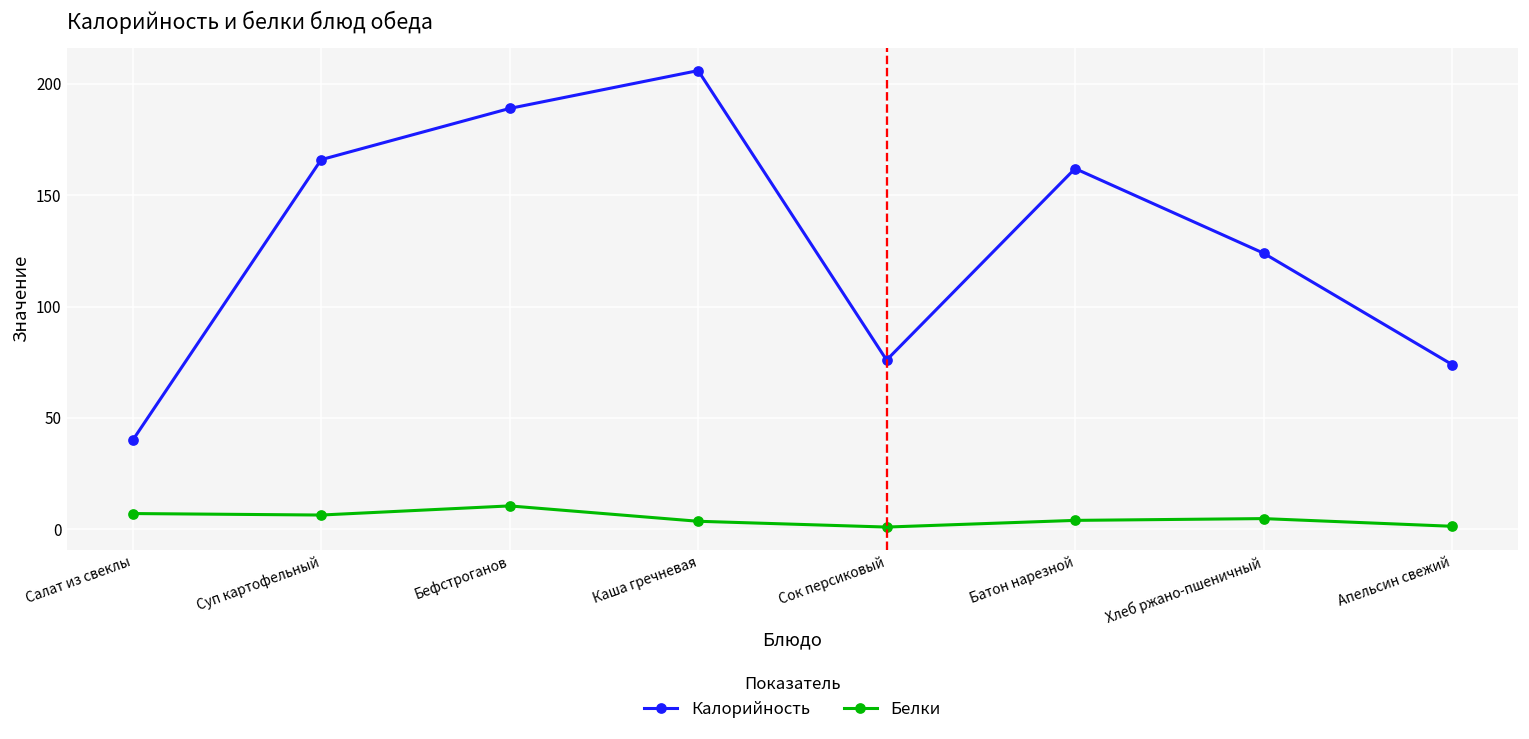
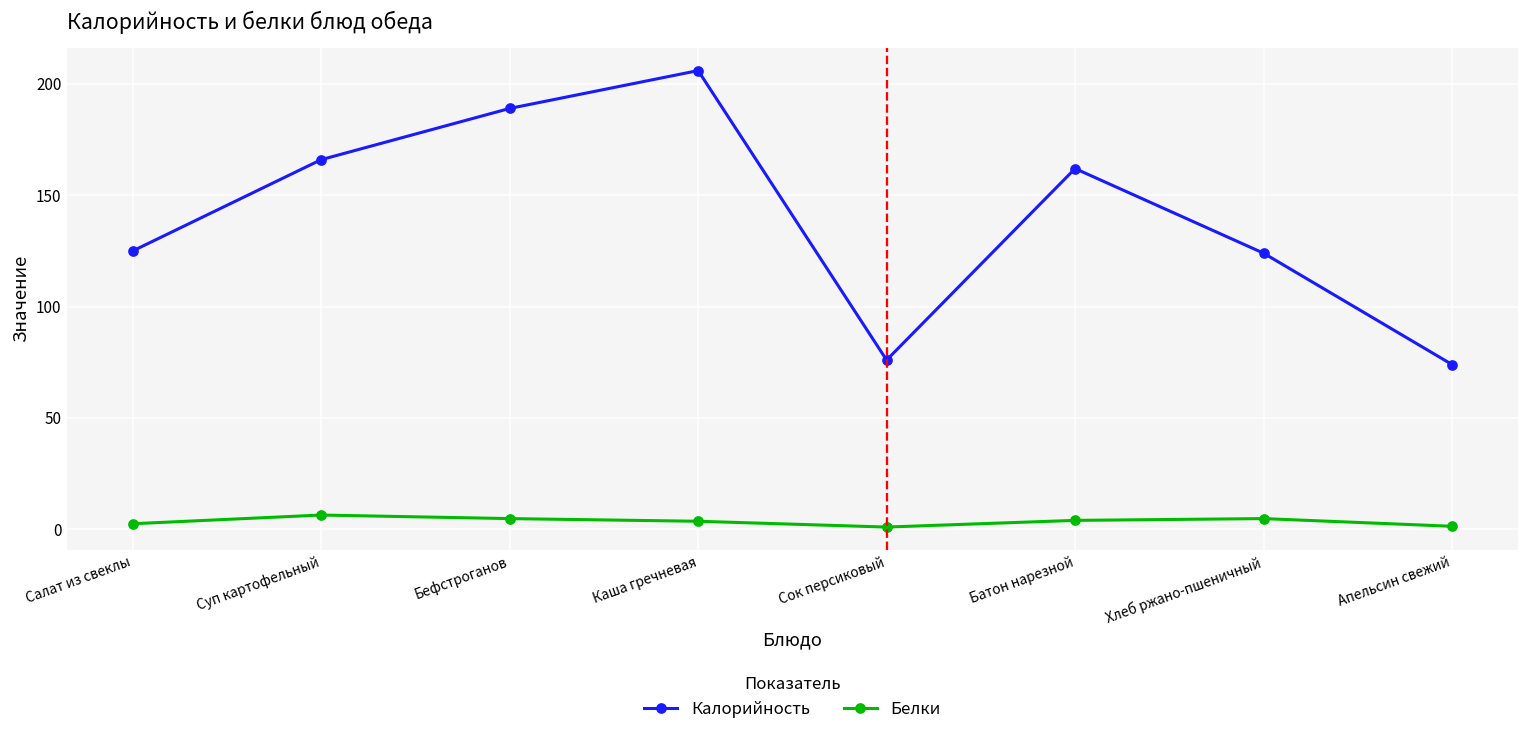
  {
    "Калорийность": {
-     "Салат из свеклы": 40,
+     "Салат из свеклы": 125,
      "Суп картофельный": 166,
      "Бефстроганов": 189,
      "Каша гречневая": 206,
      "Сок персиковый": 76,
      "Батон нарезной": 162,
      "Хлеб ржано-пшеничный": 124,
      "Апельсин свежий": 74
    },
    "Белки": {
-     "Салат из свеклы": 7,
+     "Салат из свеклы": 2,
      "Суп картофельный": 6,
-     "Бефстроганов": 11,
+     "Бефстроганов": 5,
      "Каша гречневая": 4,
      "Сок персиковый": 1,
      "Батон нарезной": 4,
      "Хлеб ржано-пшеничный": 5,
      "Апельсин свежий": 1
    }
  }
